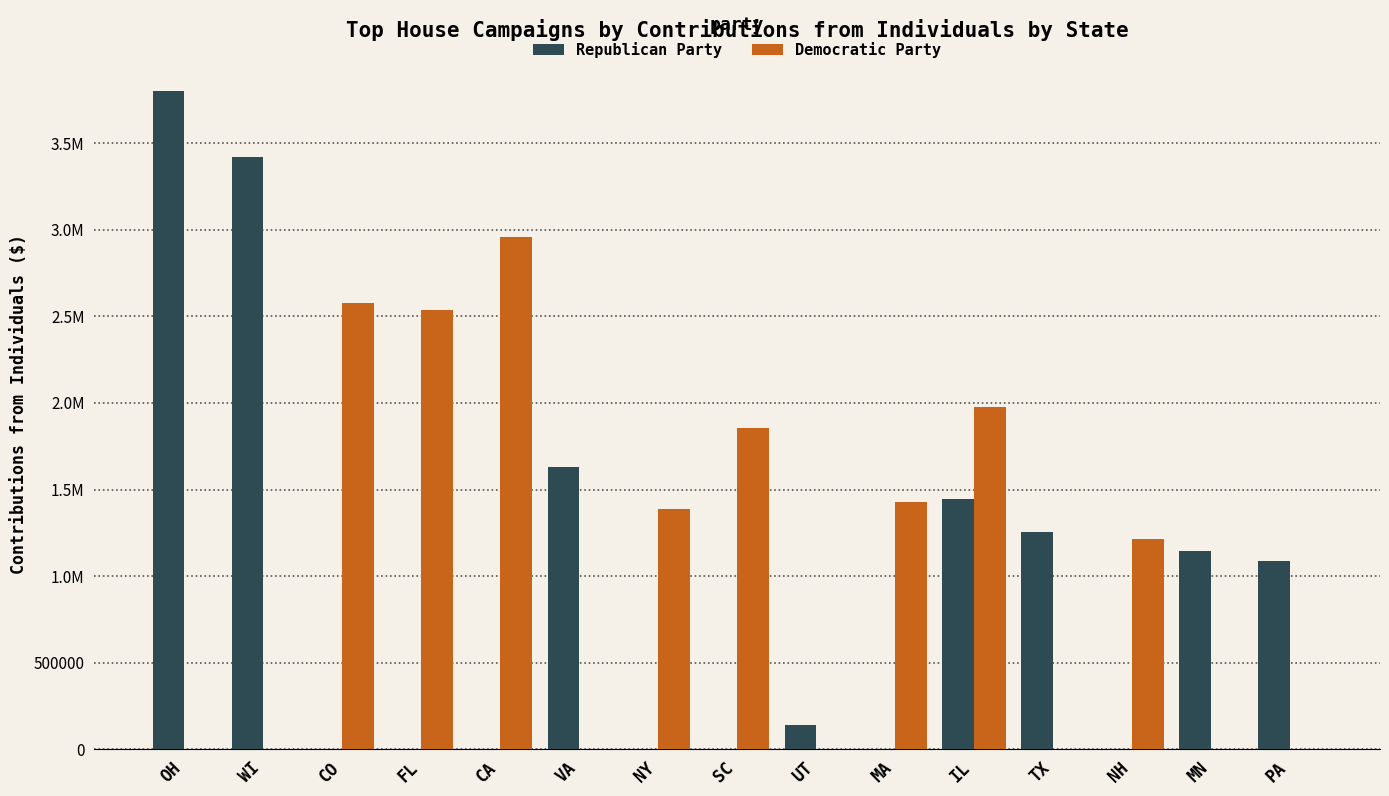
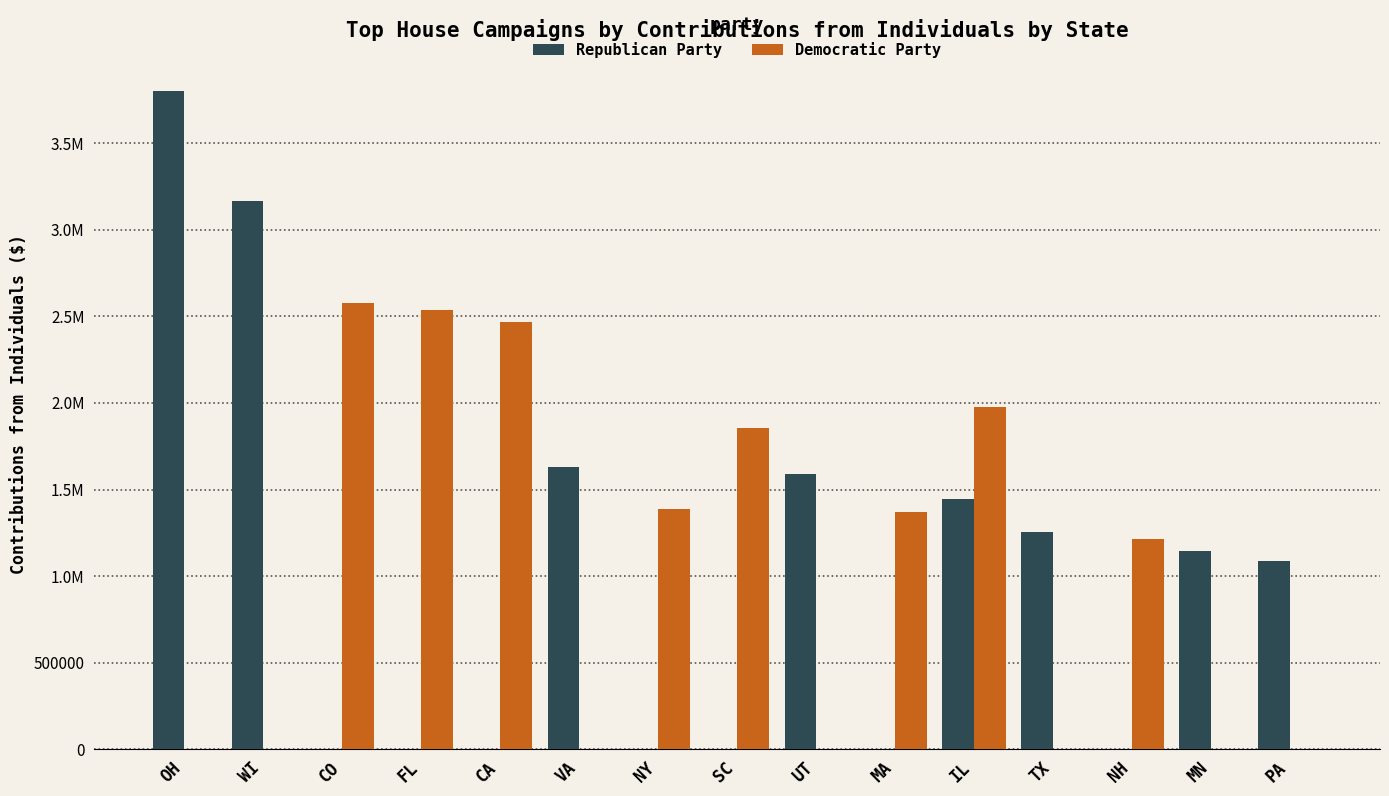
  {
    "Republican Party": {
      "OH": 3800000,
-     "WI": 3420000,
+     "WI": 3170000,
      "CO": 0,
      "FL": 0,
      "CA": 0,
      "VA": 1630000,
      "NY": 0,
      "SC": 0,
-     "UT": 140000,
+     "UT": 1590000,
      "MA": 0,
      "IL": 1450000,
      "TX": 1250000,
      "NH": 0,
      "MN": 1150000,
      "PA": 1090000
    },
    "Democratic Party": {
      "OH": 0,
      "WI": 0,
      "CO": 2570000,
      "FL": 2540000,
-     "CA": 2960000,
+     "CA": 2470000,
      "VA": 0,
      "NY": 1390000,
      "SC": 1860000,
      "UT": 0,
-     "MA": 1430000,
+     "MA": 1370000,
      "IL": 1980000,
      "TX": 0,
      "NH": 1210000,
      "MN": 0,
      "PA": 0
    }
  }
